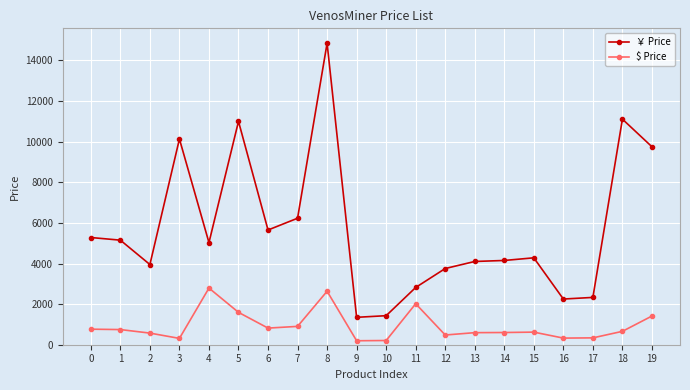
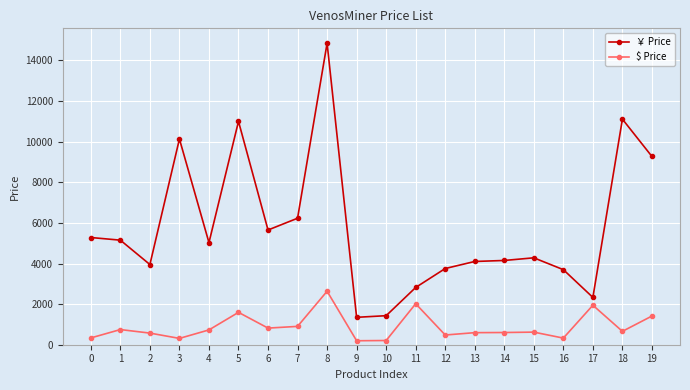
  {
    "￥ Price": {
      "0": 5300,
      "1": 5200,
      "2": 4000,
      "3": 10100,
      "4": 5000,
      "5": 11000,
      "6": 5700,
      "7": 6200,
      "8": 14900,
      "9": 1400,
      "10": 1400,
      "11": 2800,
      "12": 3800,
      "13": 4100,
      "14": 4200,
      "15": 4300,
-     "16": 2300,
+     "16": 3700,
      "17": 2300,
      "18": 11100,
-     "19": 9800
+     "19": 9300
    },
    "$ Price": {
-     "0": 800,
+     "0": 300,
      "1": 700,
      "2": 600,
      "3": 300,
-     "4": 2800,
+     "4": 700,
      "5": 1600,
      "6": 800,
      "7": 900,
      "8": 2600,
      "9": 200,
      "10": 200,
      "11": 2000,
      "12": 500,
      "13": 600,
      "14": 600,
      "15": 600,
      "16": 300,
-     "17": 300,
+     "17": 1900,
      "18": 700,
      "19": 1400
    }
  }
